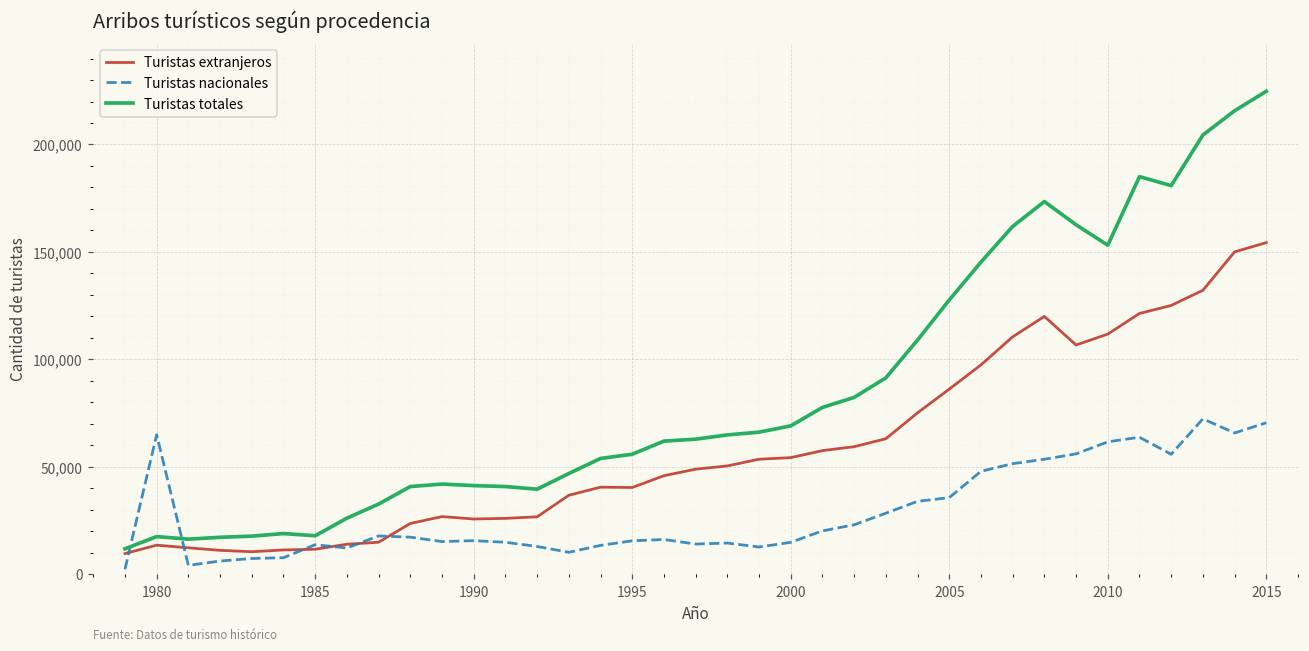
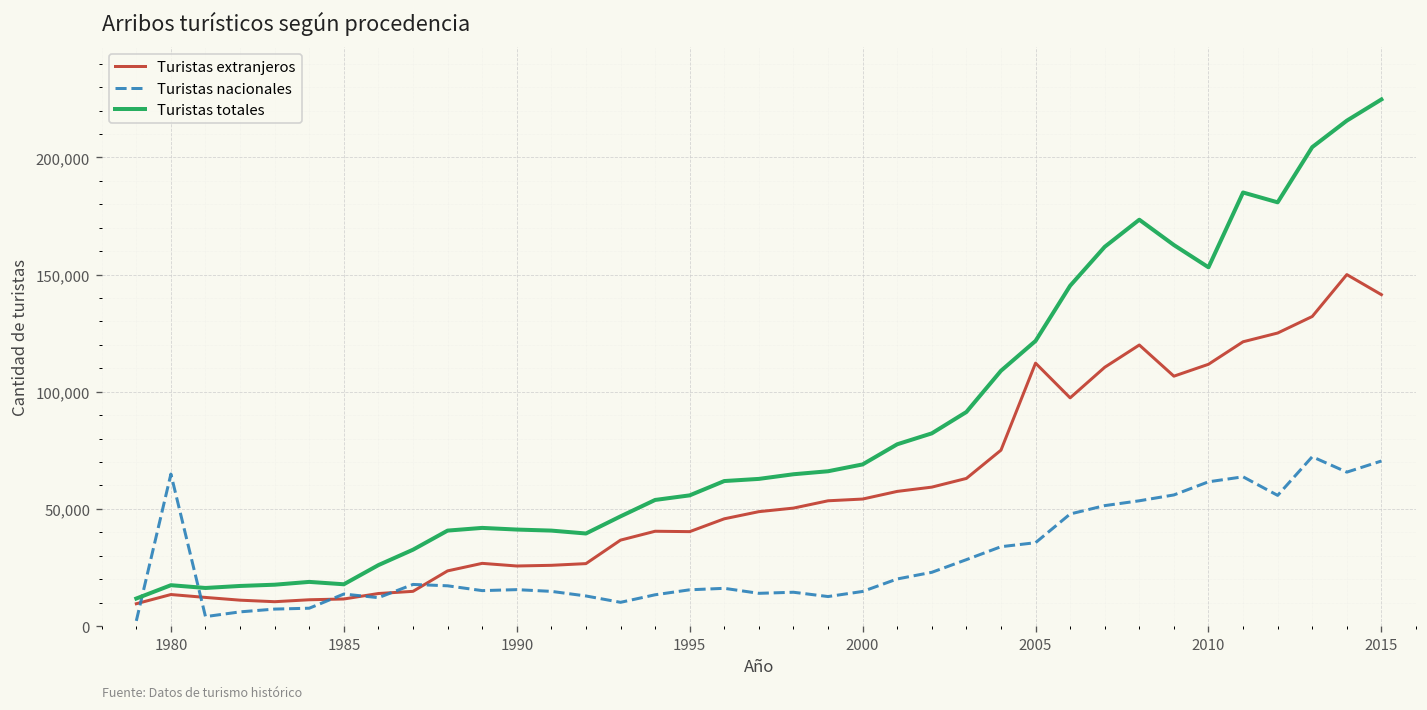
  {
    "Turistas extranjeros": {
      "1980": "13,000",
      "1985": "12,000",
      "1990": "26,000",
      "1995": "40,000",
      "2000": "54,000",
-     "2005": "86,000",
+     "2005": "112,000",
      "2010": "112,000",
-     "2015": "154,000"
+     "2015": "141,000"
    },
    "Turistas nacionales": {
      "1980": "65,000",
      "1985": "14,000",
      "1990": "16,000",
      "1995": "15,000",
      "2000": "15,000",
      "2005": "36,000",
      "2010": "62,000",
      "2015": "70,000"
    },
    "Turistas totales": {
      "1980": "17,000",
      "1985": "18,000",
      "1990": "41,000",
      "1995": "56,000",
      "2000": "69,000",
-     "2005": "128,000",
+     "2005": "122,000",
      "2010": "153,000",
      "2015": "225,000"
    }
  }
